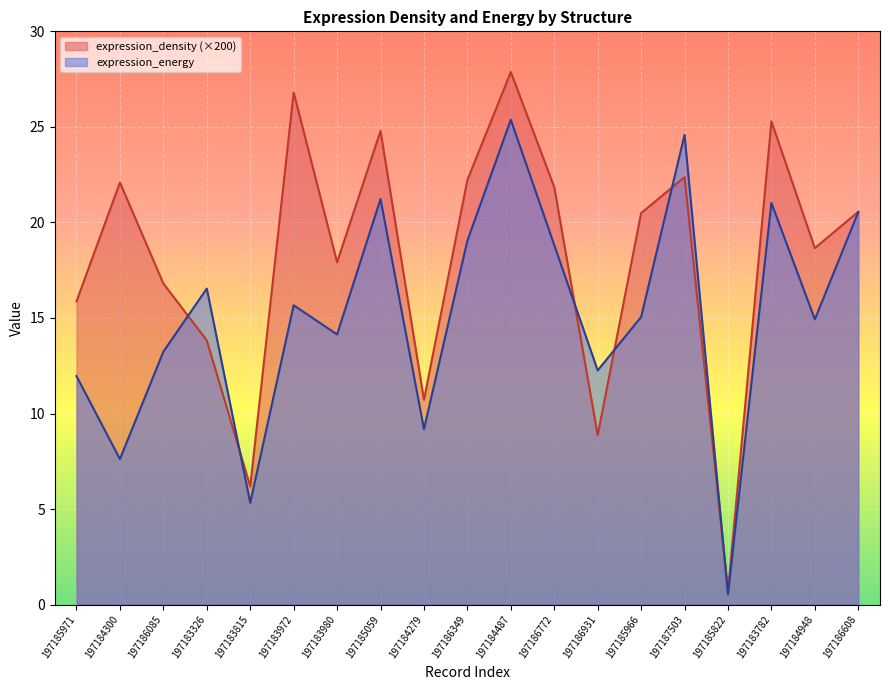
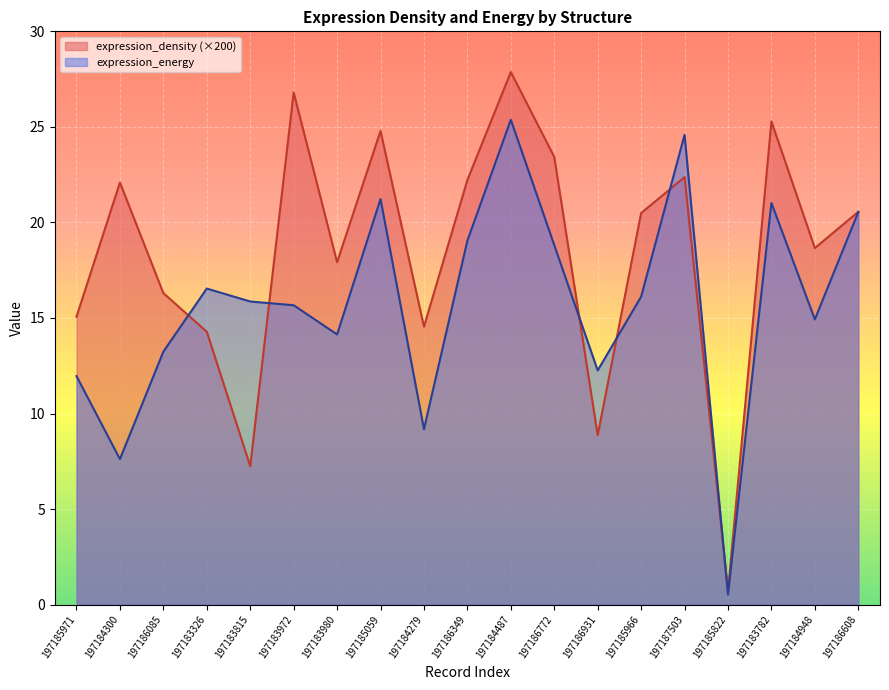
  {
    "expression_density (×200)": {
-     "197185971": 15.9,
+     "197185971": 15.1,
      "197184300": 22.1,
-     "197186085": 16.8,
-     "197183326": 13.8,
-     "197183815": 6.2,
+     "197186085": 16.3,
+     "197183326": 14.3,
+     "197183815": 7.2,
      "197183972": 26.8,
      "197183980": 17.9,
      "197185059": 24.8,
-     "197184279": 10.7,
+     "197184279": 14.5,
      "197186349": 22.2,
      "197184487": 27.9,
-     "197186772": 21.8,
+     "197186772": 23.4,
      "197186931": 8.9,
      "197185966": 20.5,
      "197187503": 22.4,
      "197185822": 0.7,
      "197183782": 25.3,
      "197184948": 18.7
    },
    "expression_energy": {
      "197185971": 12.0,
      "197184300": 7.6,
      "197186085": 13.2,
      "197183326": 16.5,
-     "197183815": 5.3,
+     "197183815": 15.9,
      "197183972": 15.7,
      "197183980": 14.1,
      "197185059": 21.2,
      "197184279": 9.2,
      "197186349": 19.0,
      "197184487": 25.4,
      "197186772": 18.8,
      "197186931": 12.3,
-     "197185966": 15.1,
+     "197185966": 16.1,
      "197187503": 24.6,
      "197185822": 0.5,
      "197183782": 21.0,
      "197184948": 14.9
    }
  }
